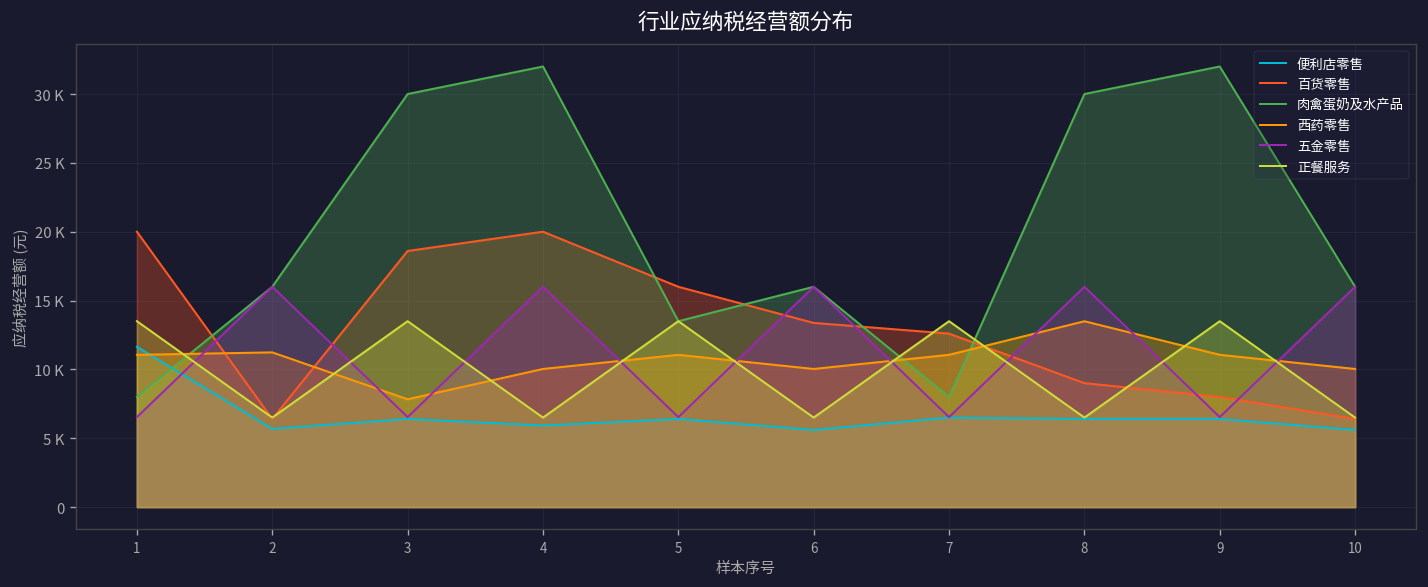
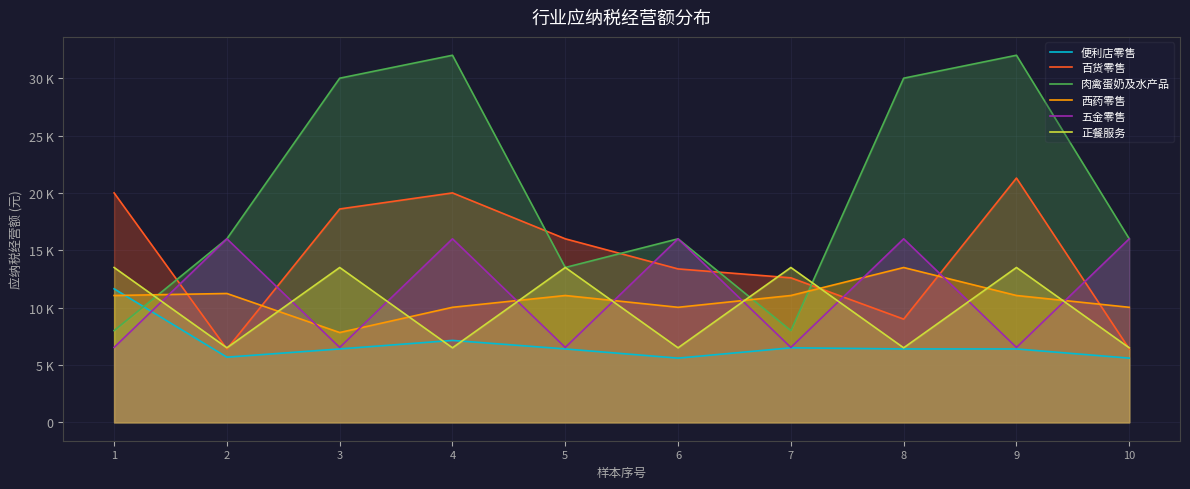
  {
    "便利店零售": {
      "1": 11600,
      "2": 5700,
-     "4": 5900,
+     "4": 7100,
      "6": 5600,
      "10": 5600
    },
    "百货零售": {
      "1": 20000,
      "3": 18600,
      "4": 20000,
      "5": 16000,
      "6": 13400,
      "7": 12600,
      "8": 9000,
-     "9": 8000
+     "9": 21300
    },
    "肉禽蛋奶及水产品": {
      "1": 8000,
      "3": 30000,
      "4": 32000,
      "7": 8000,
      "8": 30000,
      "9": 32000
    },
    "西药零售": {
      "1": 11100,
      "2": 11200,
      "3": 7800,
      "4": 10000,
      "5": 11100,
      "6": 10000,
      "7": 11100,
      "8": 13500,
      "9": 11100,
      "10": 10000
    },
    "五金零售": {
      "1": 6500,
      "4": 16000,
      "8": 16000
    },
    "正餐服务": {
      "1": 13500,
      "3": 13500,
      "4": 6500,
      "6": 6500,
      "7": 13500,
      "9": 13500
    }
  }
